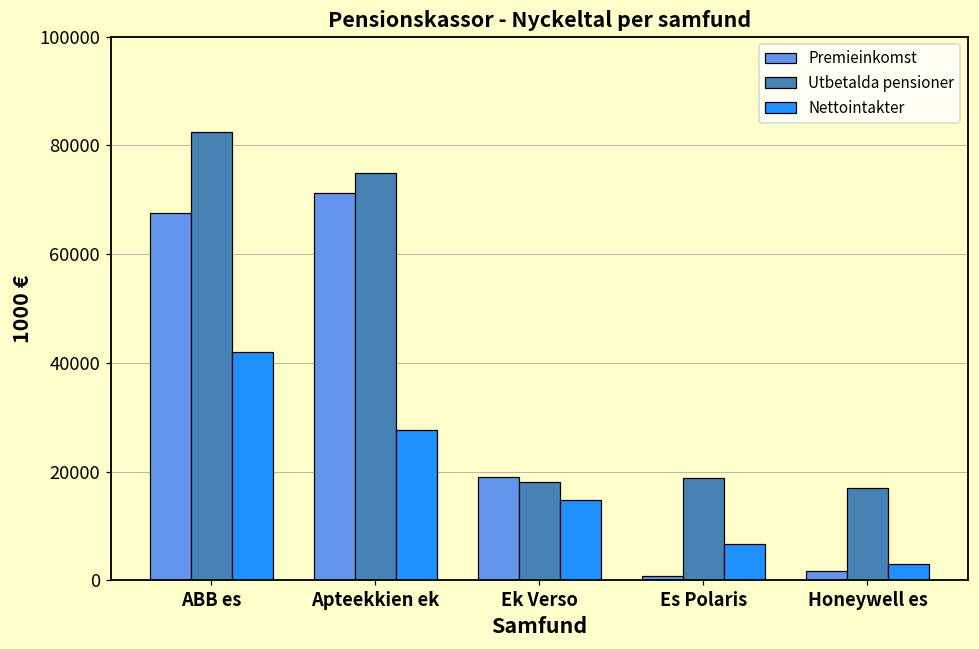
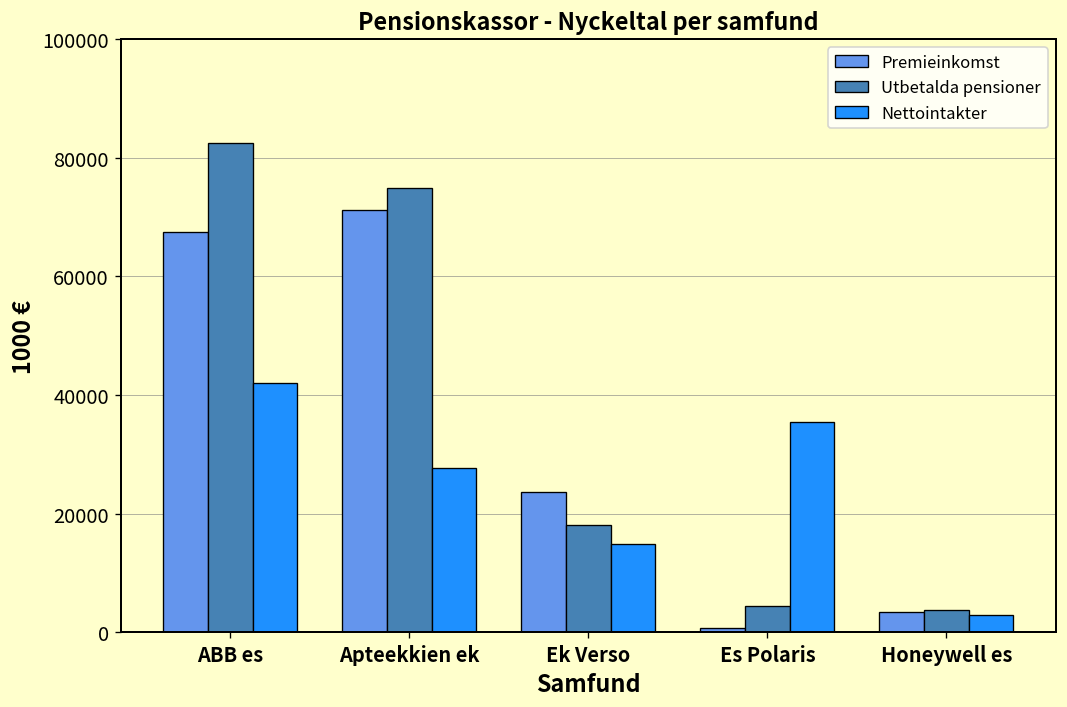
  {
    "Premieinkomst": {
      "ABB es": 67000,
      "Apteekkien ek": 71000,
-     "Ek Verso": 19000,
+     "Ek Verso": 24000,
      "Es Polaris": 1000,
-     "Honeywell es": 2000
+     "Honeywell es": 3000
    },
    "Utbetalda pensioner": {
      "ABB es": 82000,
      "Apteekkien ek": 75000,
      "Ek Verso": 18000,
-     "Es Polaris": 19000,
-     "Honeywell es": 17000
+     "Es Polaris": 4000,
+     "Honeywell es": 4000
    },
    "Nettointakter": {
      "ABB es": 42000,
      "Apteekkien ek": 28000,
      "Ek Verso": 15000,
-     "Es Polaris": 7000,
+     "Es Polaris": 35000,
      "Honeywell es": 3000
    }
  }
